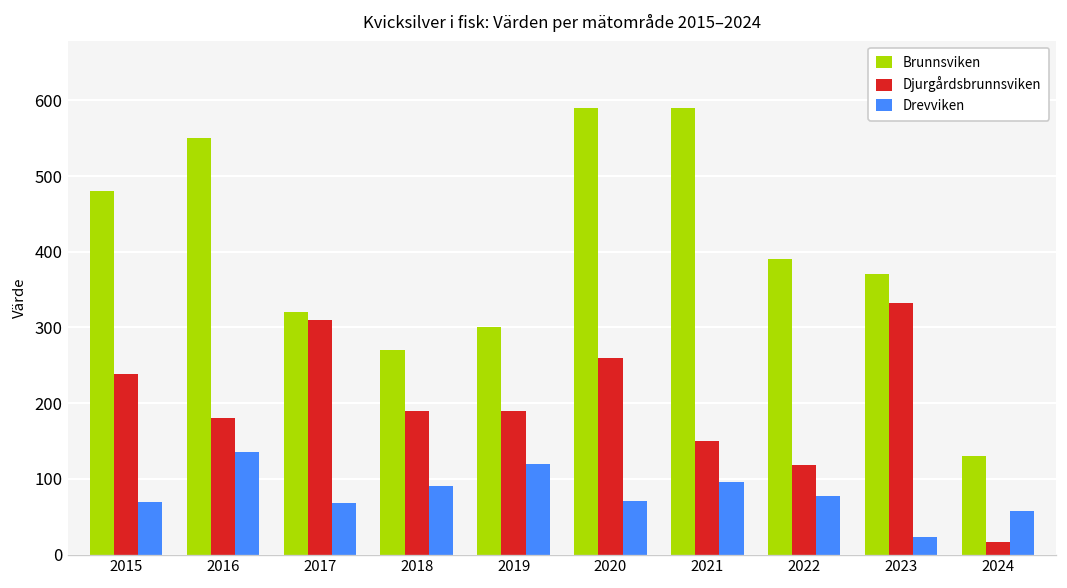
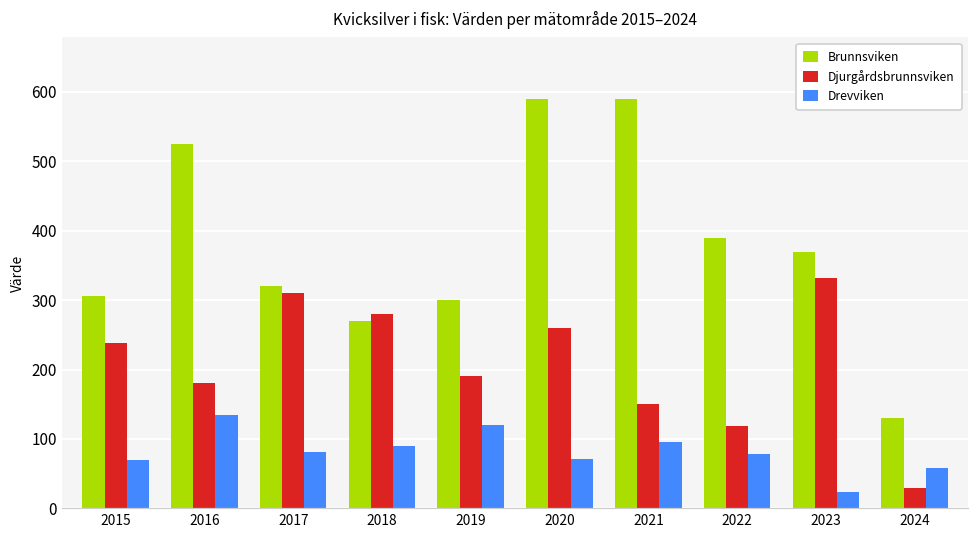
  {
    "Brunnsviken": {
-     "2015": 480,
-     "2016": 550,
+     "2015": 310,
+     "2016": 530,
      "2017": 320,
      "2018": 270,
      "2019": 300,
      "2020": 590,
      "2021": 590,
      "2022": 390,
      "2023": 370,
      "2024": 130
    },
    "Djurgårdsbrunnsviken": {
      "2015": 240,
      "2016": 180,
      "2017": 310,
-     "2018": 190,
+     "2018": 280,
      "2019": 190,
      "2020": 260,
      "2021": 150,
      "2022": 120,
      "2023": 330,
-     "2024": 20
+     "2024": 30
    },
    "Drevviken": {
      "2015": 70,
      "2016": 140,
-     "2017": 70,
+     "2017": 80,
      "2018": 90,
      "2019": 120,
      "2020": 70,
      "2021": 100,
      "2022": 80,
      "2023": 20,
      "2024": 60
    }
  }
